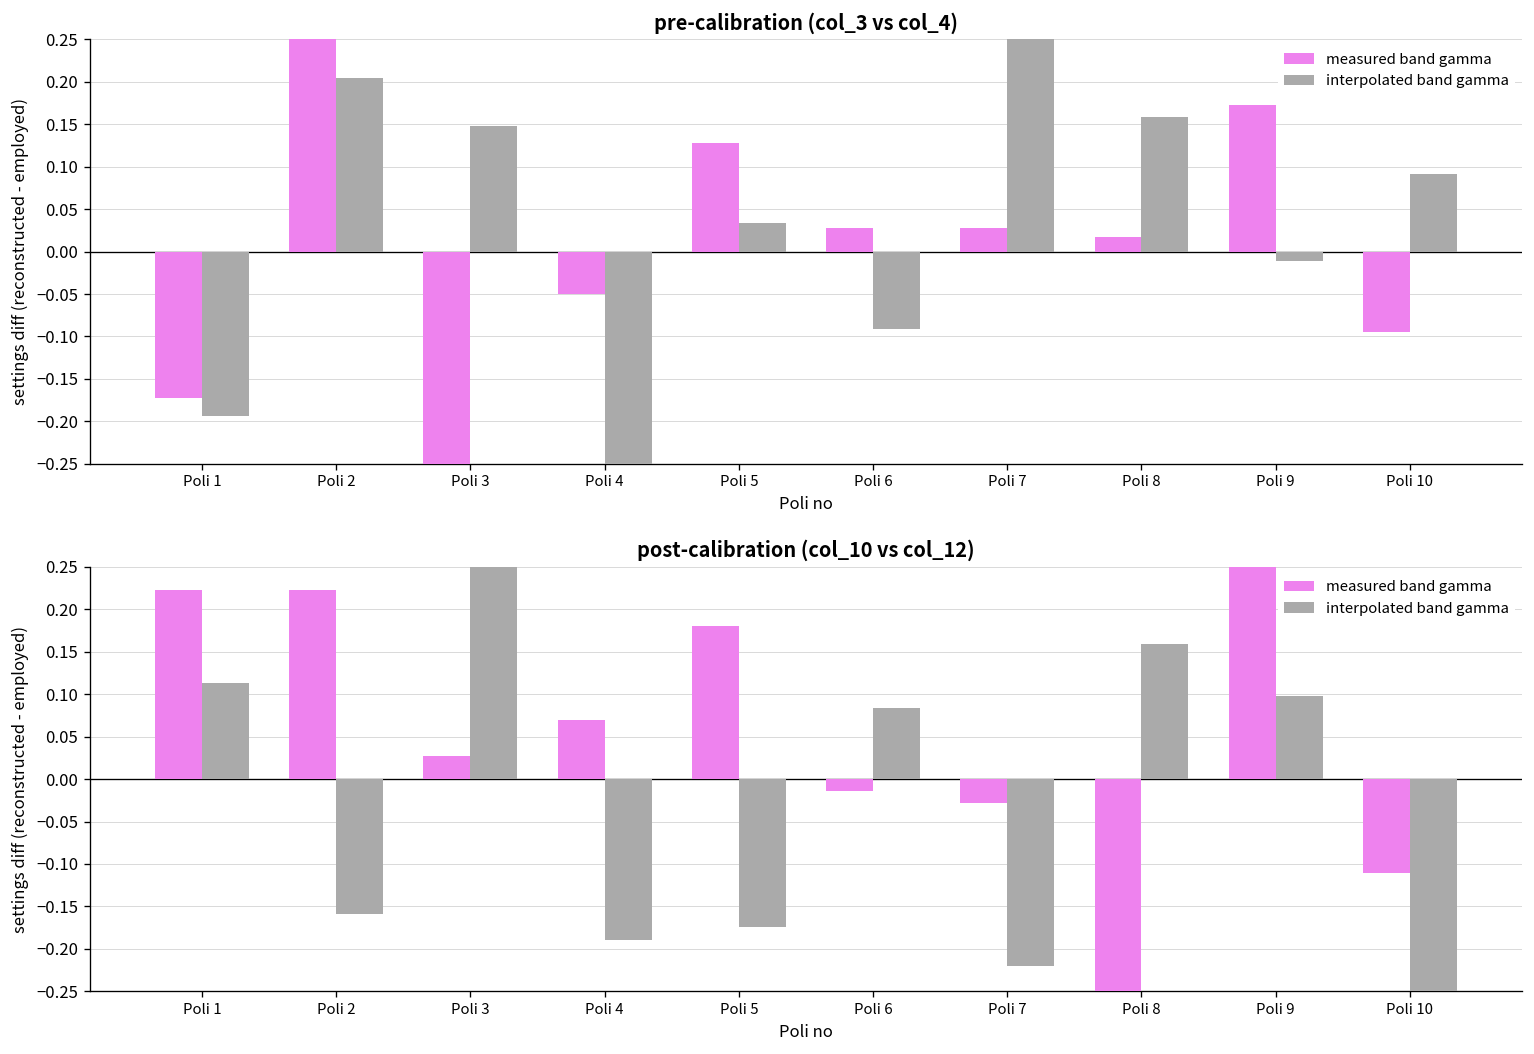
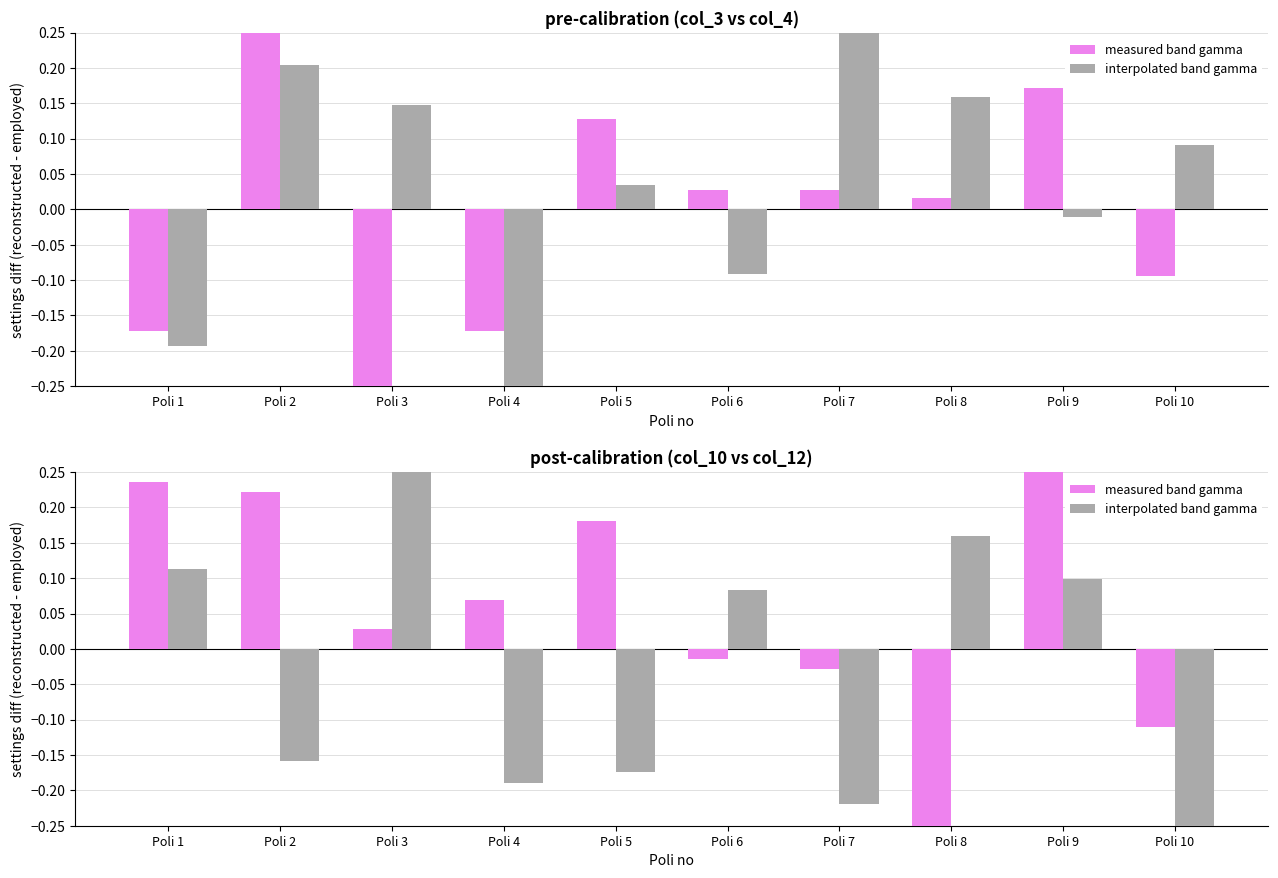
  {
    "pre-calibration (col_3 vs col_4)": {
      "measured band gamma": {
        "Poli 1": -0.17,
        "Poli 2": 0.25,
        "Poli 3": -0.25,
-       "Poli 4": -0.05,
+       "Poli 4": -0.17,
        "Poli 5": 0.13,
        "Poli 6": 0.03,
        "Poli 7": 0.03,
        "Poli 8": 0.02,
        "Poli 9": 0.17,
        "Poli 10": -0.09
      },
      "interpolated band gamma": {
        "Poli 1": -0.19,
        "Poli 2": 0.20,
        "Poli 3": 0.15,
        "Poli 4": -0.25,
        "Poli 5": 0.03,
        "Poli 6": -0.09,
        "Poli 7": 0.25,
        "Poli 8": 0.16,
        "Poli 9": -0.01,
        "Poli 10": 0.09
      }
    },
    "post-calibration (col_10 vs col_12)": {
      "measured band gamma": {
-       "Poli 1": 0.22,
+       "Poli 1": 0.24,
        "Poli 2": 0.22,
        "Poli 3": 0.03,
        "Poli 4": 0.07,
        "Poli 5": 0.18,
        "Poli 6": -0.01,
        "Poli 7": -0.03,
        "Poli 8": -0.25,
        "Poli 9": 0.25,
        "Poli 10": -0.11
      },
      "interpolated band gamma": {
        "Poli 1": 0.11,
        "Poli 2": -0.16,
        "Poli 3": 0.25,
        "Poli 4": -0.19,
        "Poli 5": -0.17,
        "Poli 6": 0.08,
        "Poli 7": -0.22,
        "Poli 8": 0.16,
        "Poli 9": 0.10,
        "Poli 10": -0.25
      }
    }
  }
